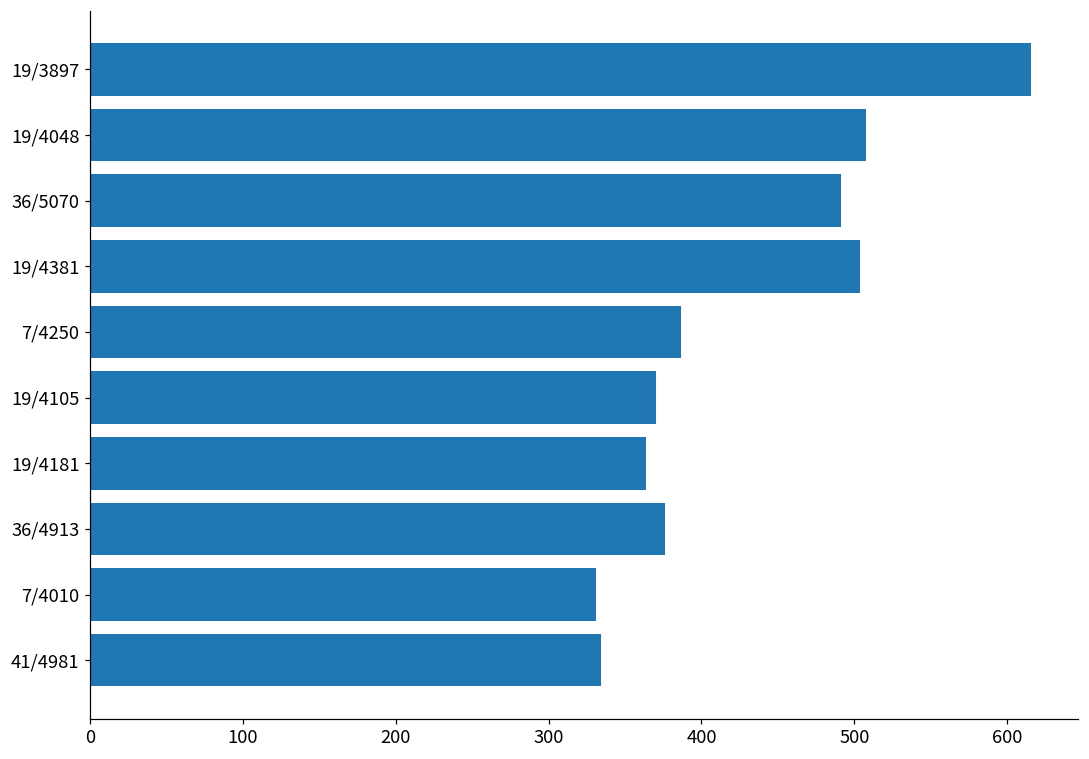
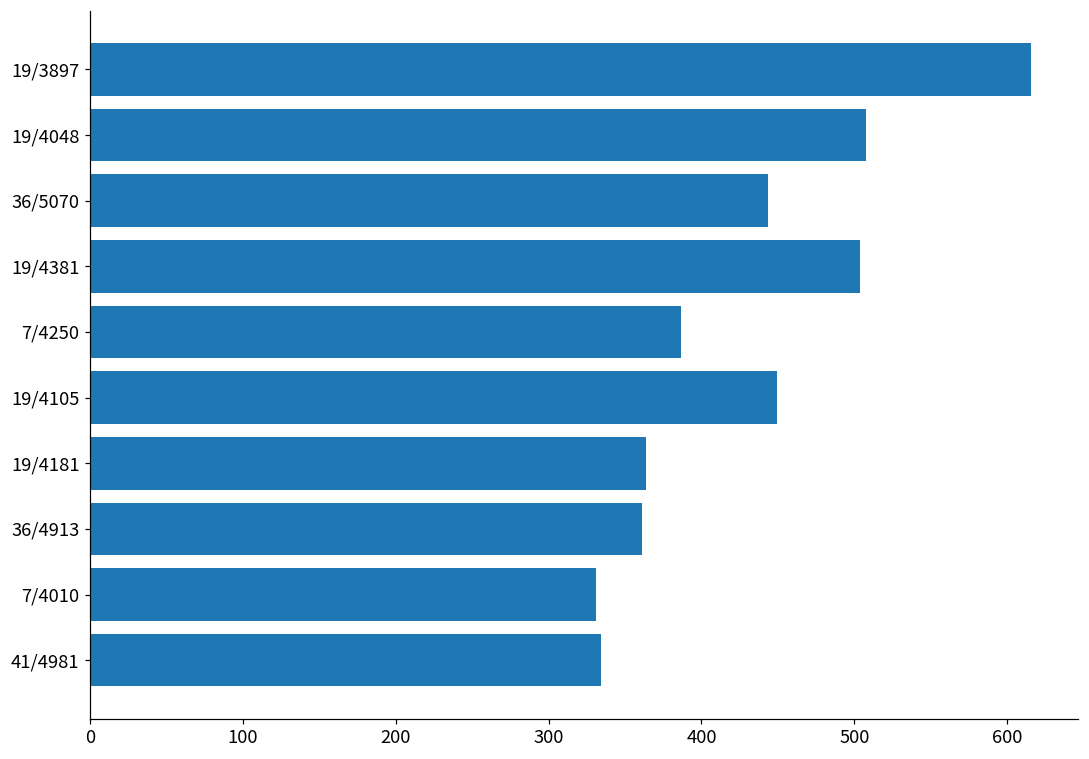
  {
    "19/3897": 616,
    "19/4048": 508,
-   "36/5070": 492,
+   "36/5070": 444,
    "19/4381": 504,
    "7/4250": 387,
-   "19/4105": 370,
+   "19/4105": 449,
    "19/4181": 363,
-   "36/4913": 376,
+   "36/4913": 361,
    "7/4010": 331,
    "41/4981": 334
  }
